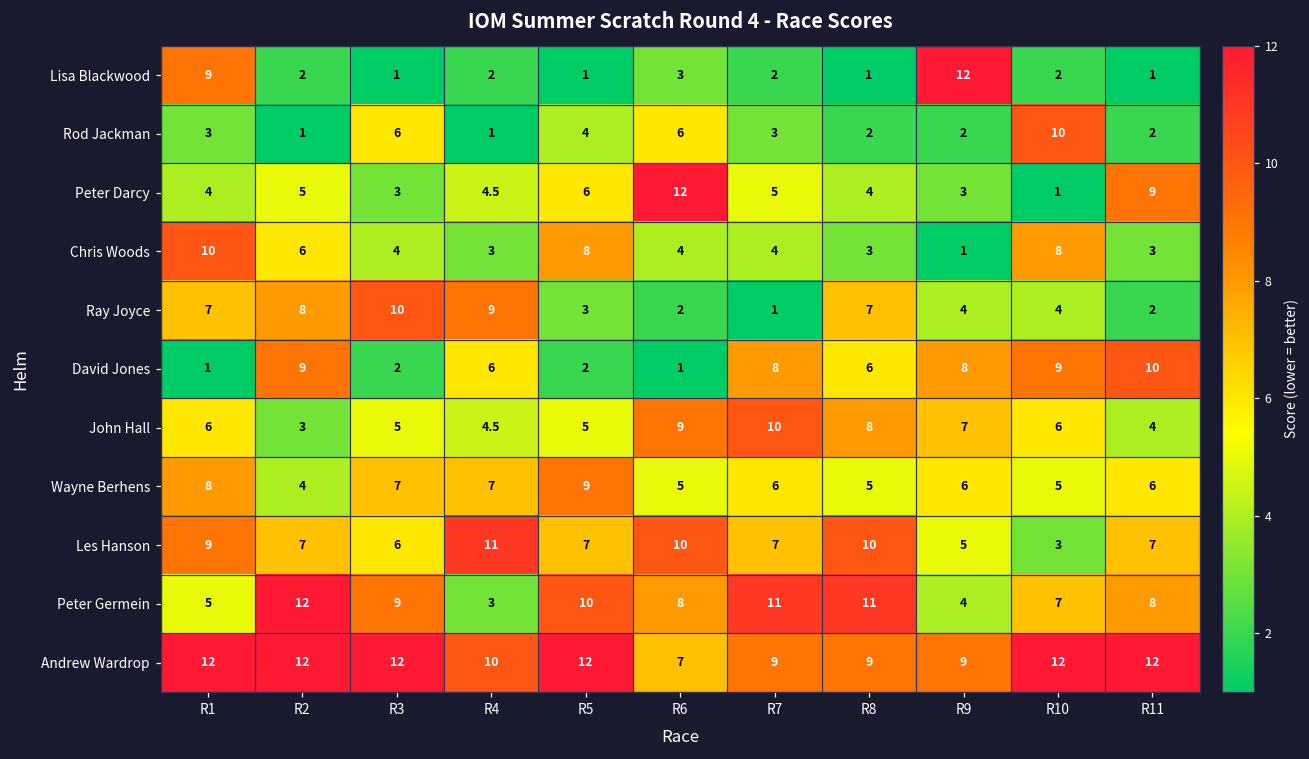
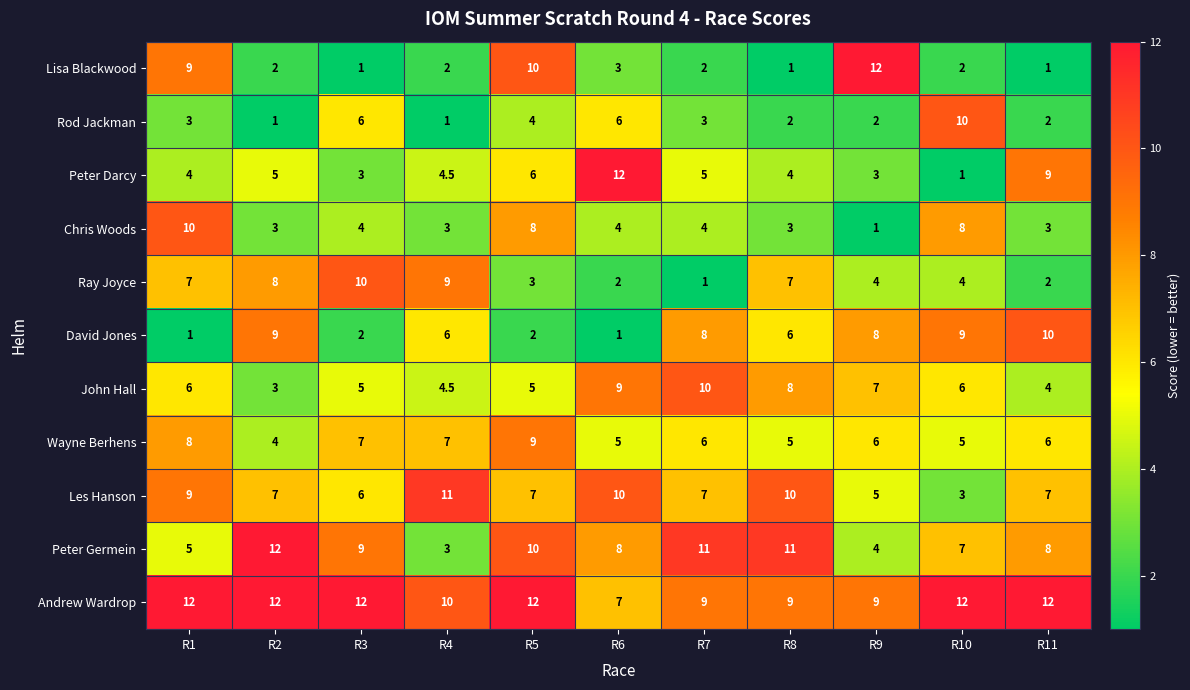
  {
    "Lisa Blackwood": {
      "R1": 9,
      "R2": 2,
      "R3": 1,
      "R4": 2,
-     "R5": 1,
+     "R5": 10,
      "R6": 3,
      "R7": 2,
      "R8": 1,
      "R9": 12,
      "R10": 2,
      "R11": 1
    },
    "Rod Jackman": {
      "R1": 3,
      "R2": 1,
      "R3": 6,
      "R4": 1,
      "R5": 4,
      "R6": 6,
      "R7": 3,
      "R8": 2,
      "R9": 2,
      "R10": 10,
      "R11": 2
    },
    "Peter Darcy": {
      "R1": 4,
      "R2": 5,
      "R3": 3,
      "R4": 4.5,
      "R5": 6,
      "R6": 12,
      "R7": 5,
      "R8": 4,
      "R9": 3,
      "R10": 1,
      "R11": 9
    },
    "Chris Woods": {
      "R1": 10,
-     "R2": 6,
+     "R2": 3,
      "R3": 4,
      "R4": 3,
      "R5": 8,
      "R6": 4,
      "R7": 4,
      "R8": 3,
      "R9": 1,
      "R10": 8,
      "R11": 3
    },
    "Ray Joyce": {
      "R1": 7,
      "R2": 8,
      "R3": 10,
      "R4": 9,
      "R5": 3,
      "R6": 2,
      "R7": 1,
      "R8": 7,
      "R9": 4,
      "R10": 4,
      "R11": 2
    },
    "David Jones": {
      "R1": 1,
      "R2": 9,
      "R3": 2,
      "R4": 6,
      "R5": 2,
      "R6": 1,
      "R7": 8,
      "R8": 6,
      "R9": 8,
      "R10": 9,
      "R11": 10
    },
    "John Hall": {
      "R1": 6,
      "R2": 3,
      "R3": 5,
      "R4": 4.5,
      "R5": 5,
      "R6": 9,
      "R7": 10,
      "R8": 8,
      "R9": 7,
      "R10": 6,
      "R11": 4
    },
    "Wayne Berhens": {
      "R1": 8,
      "R2": 4,
      "R3": 7,
      "R4": 7,
      "R5": 9,
      "R6": 5,
      "R7": 6,
      "R8": 5,
      "R9": 6,
      "R10": 5,
      "R11": 6
    },
    "Les Hanson": {
      "R1": 9,
      "R2": 7,
      "R3": 6,
      "R4": 11,
      "R5": 7,
      "R6": 10,
      "R7": 7,
      "R8": 10,
      "R9": 5,
      "R10": 3,
      "R11": 7
    },
    "Peter Germein": {
      "R1": 5,
      "R2": 12,
      "R3": 9,
      "R4": 3,
      "R5": 10,
      "R6": 8,
      "R7": 11,
      "R8": 11,
      "R9": 4,
      "R10": 7,
      "R11": 8
    },
    "Andrew Wardrop": {
      "R1": 12,
      "R2": 12,
      "R3": 12,
      "R4": 10,
      "R5": 12,
      "R6": 7,
      "R7": 9,
      "R8": 9,
      "R9": 9,
      "R10": 12,
      "R11": 12
    }
  }
